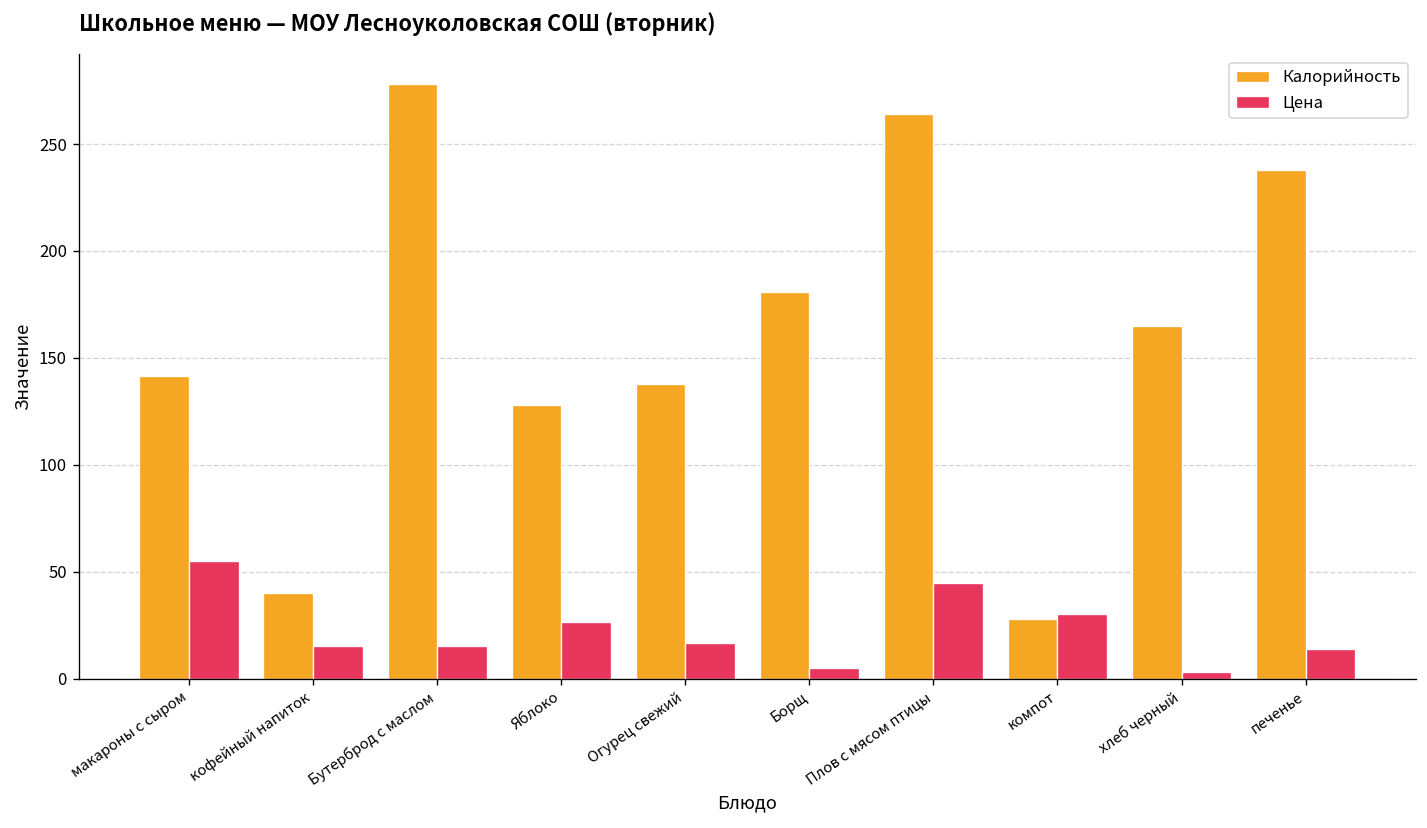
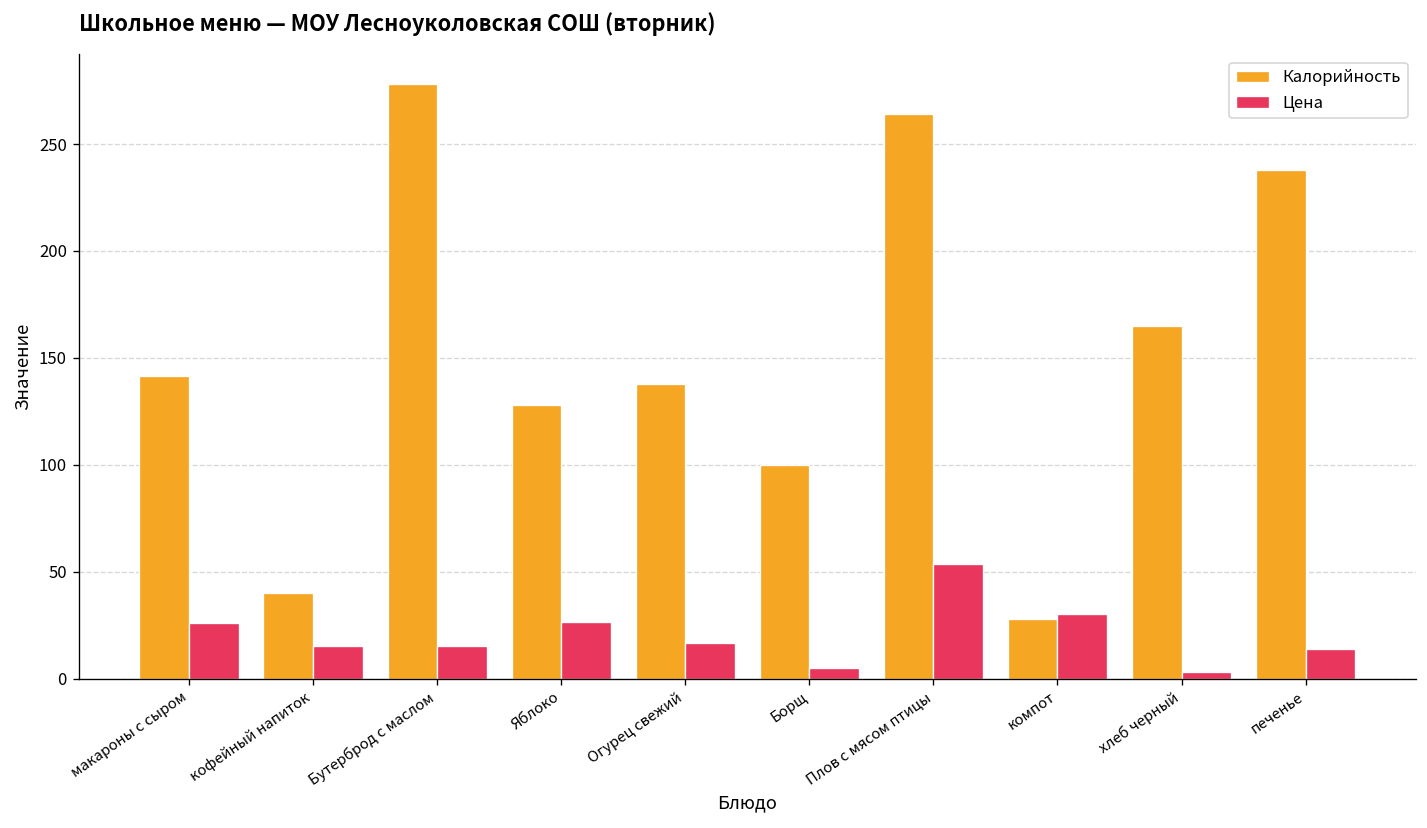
  {
    "Калорийность": {
      "макароны с сыром": 142,
      "кофейный напиток": 40,
      "Бутерброд с маслом": 278,
      "Яблоко": 128,
      "Огурец свежий": 138,
-     "Борщ": 181,
+     "Борщ": 100,
      "Плов с мясом птицы": 264,
      "компот": 28,
      "хлеб черный": 165,
      "печенье": 238
    },
    "Цена": {
-     "макароны с сыром": 55,
+     "макароны с сыром": 26,
      "кофейный напиток": 15,
      "Бутерброд с маслом": 15,
      "Яблоко": 26,
      "Огурец свежий": 17,
      "Борщ": 5,
-     "Плов с мясом птицы": 45,
+     "Плов с мясом птицы": 54,
      "компот": 30,
      "хлеб черный": 3,
      "печенье": 14
    }
  }
